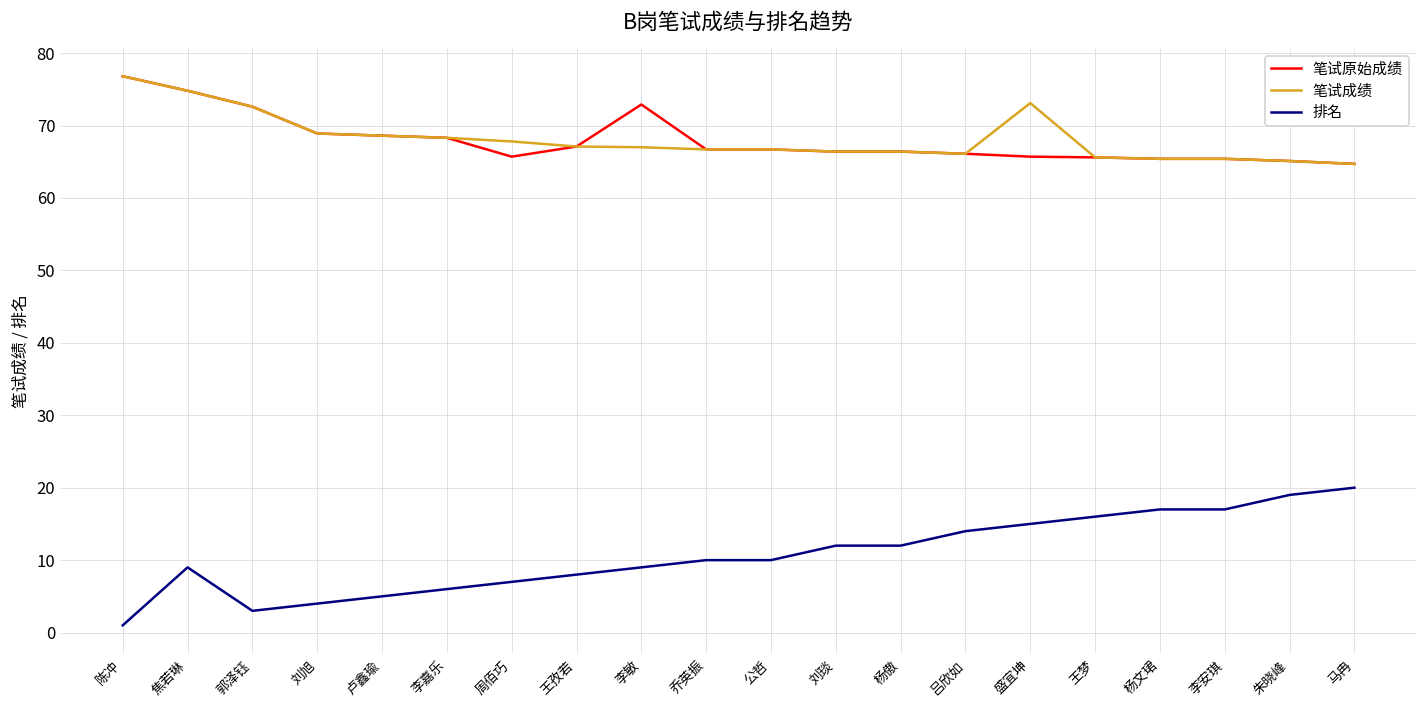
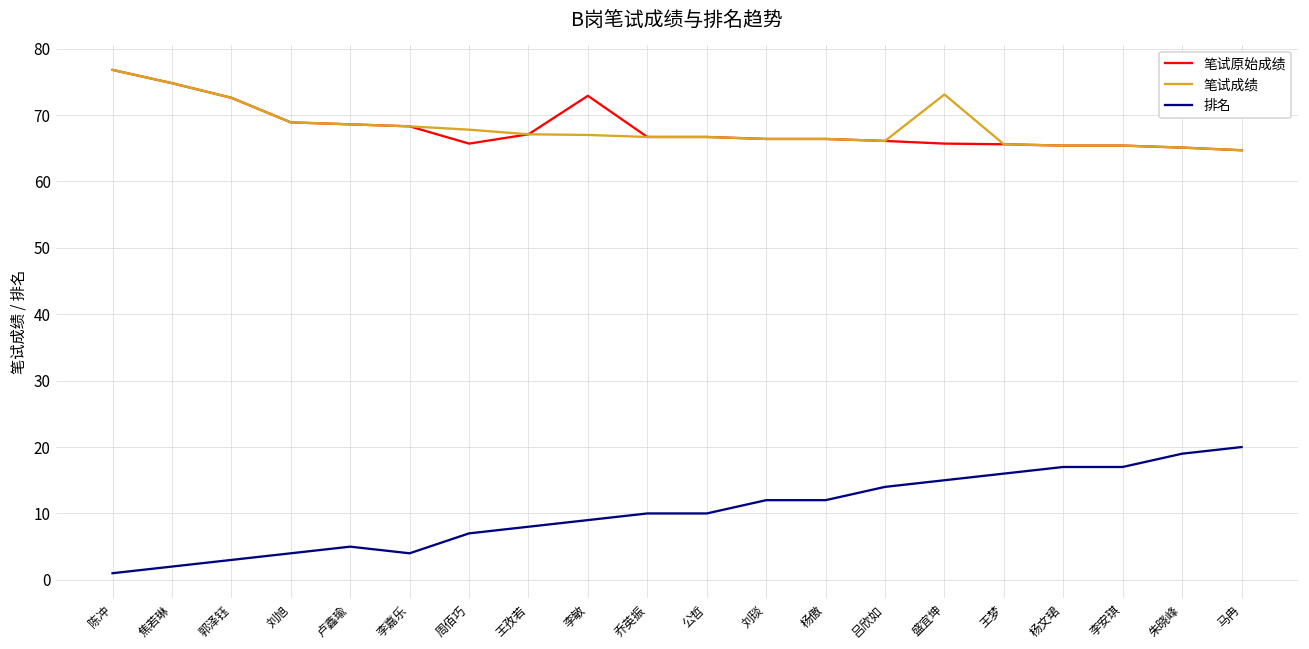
  {
    "笔试原始成绩": {
      "周佰巧": 66,
      "李敏": 73,
      "盛宜坤": 66
    },
    "笔试成绩": {
      "周佰巧": 68,
      "李敏": 67,
      "盛宜坤": 73
    },
    "排名": {
      "陈冲": 1,
-     "焦若琳": 9,
+     "焦若琳": 2,
      "郭泽钰": 3,
      "刘旭": 4,
      "卢鑫瑜": 5,
-     "李嘉乐": 6,
+     "李嘉乐": 4,
      "周佰巧": 7,
      "王孜若": 8,
      "李敏": 9,
      "乔英振": 10,
      "公哲": 10,
      "刘琰": 12,
      "杨傲": 12,
      "吕欣如": 14,
      "盛宜坤": 15,
      "王梦": 16,
      "杨文珺": 17,
      "李安琪": 17,
      "朱晓峰": 19,
      "马冉": 20
    }
  }
